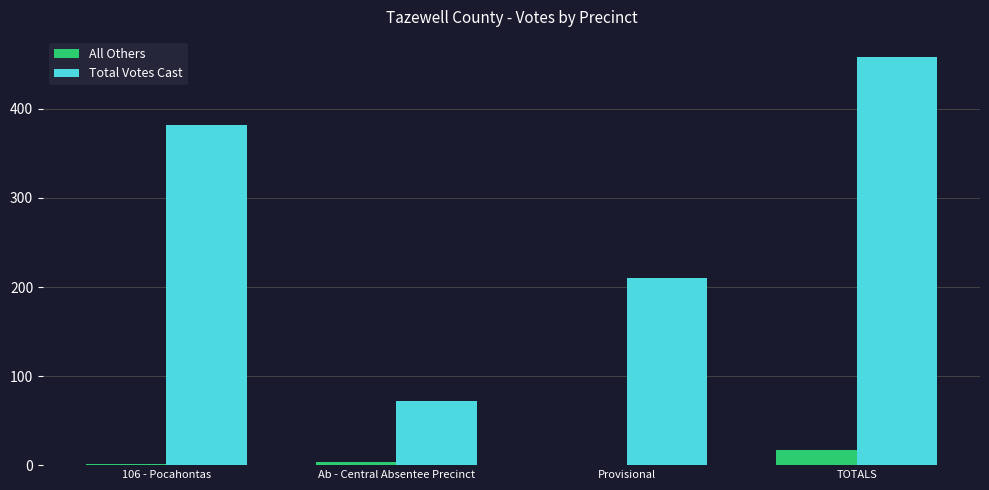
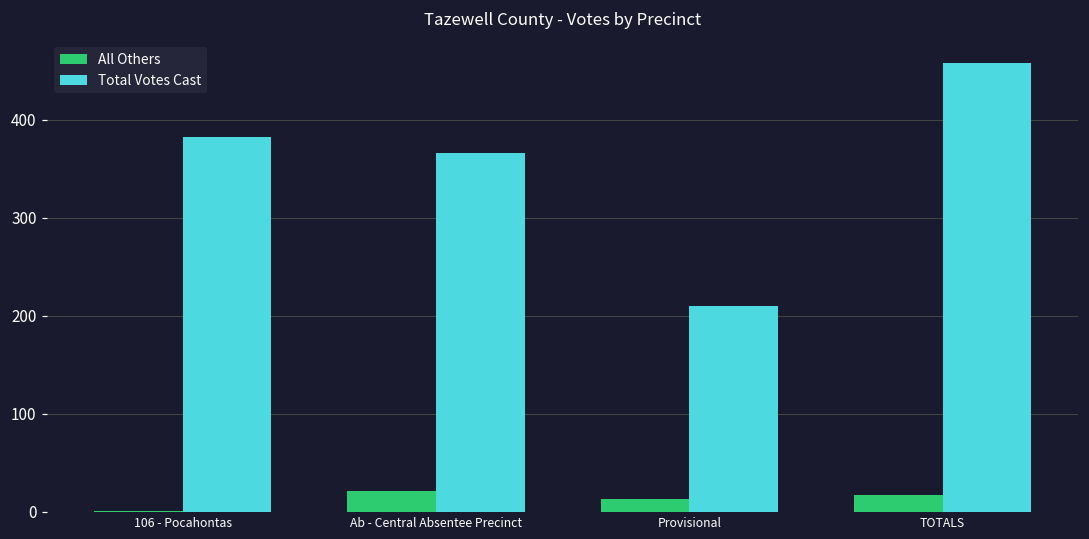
  {
    "All Others": {
-     "Ab - Central Absentee Precinct": 0,
-     "Provisional": 0,
+     "Ab - Central Absentee Precinct": 20,
+     "Provisional": 10,
      "TOTALS": 20
    },
    "Total Votes Cast": {
      "106 - Pocahontas": 380,
-     "Ab - Central Absentee Precinct": 70,
+     "Ab - Central Absentee Precinct": 370,
      "Provisional": 210,
      "TOTALS": 460
    }
  }
